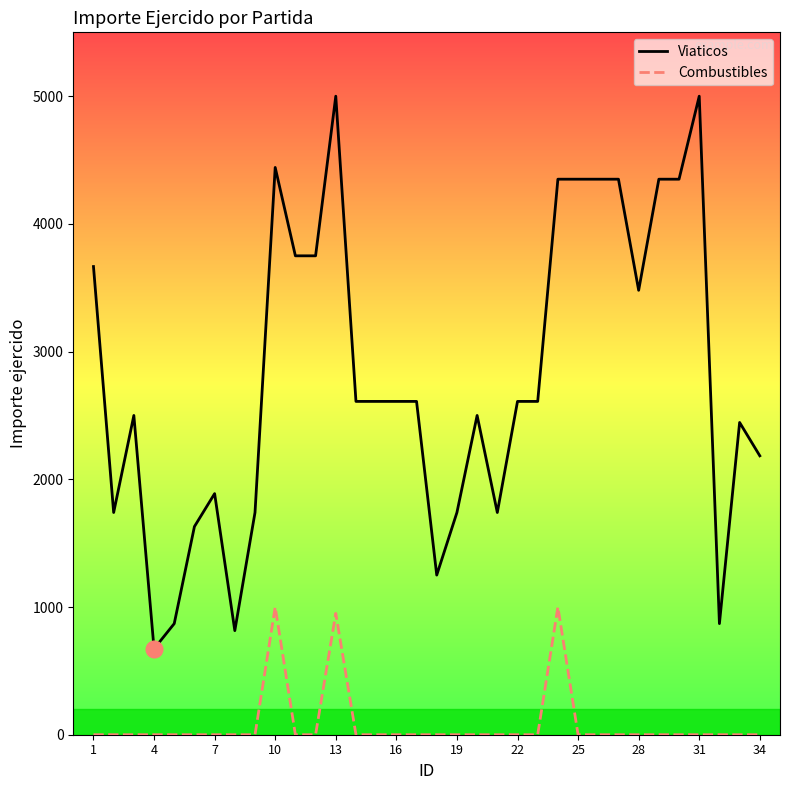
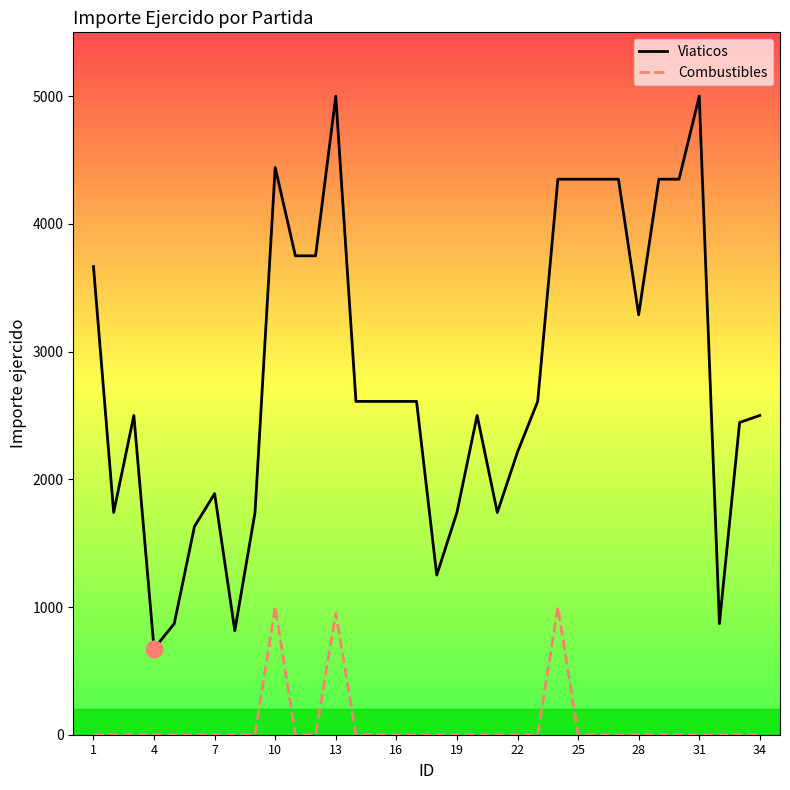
  {
    "Viaticos": {
      "1": 3670,
      "7": 1890,
      "10": 4440,
      "13": 5000,
      "16": 2610,
      "19": 1740,
-     "22": 2610,
+     "22": 2210,
      "25": 4350,
-     "28": 3480,
+     "28": 3290,
      "31": 5000,
-     "34": 2180
+     "34": 2500
    }
  }
